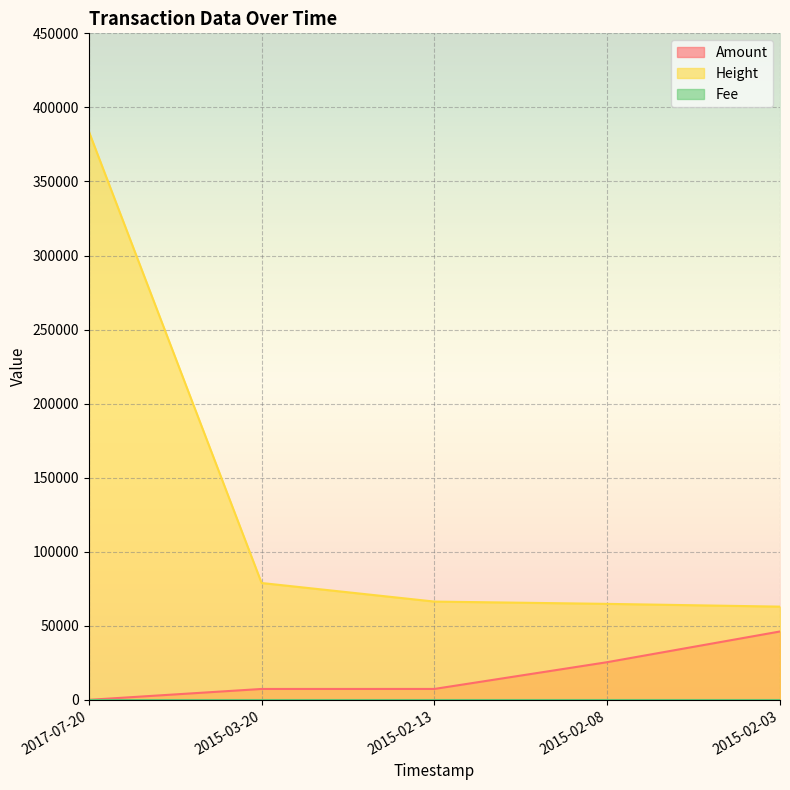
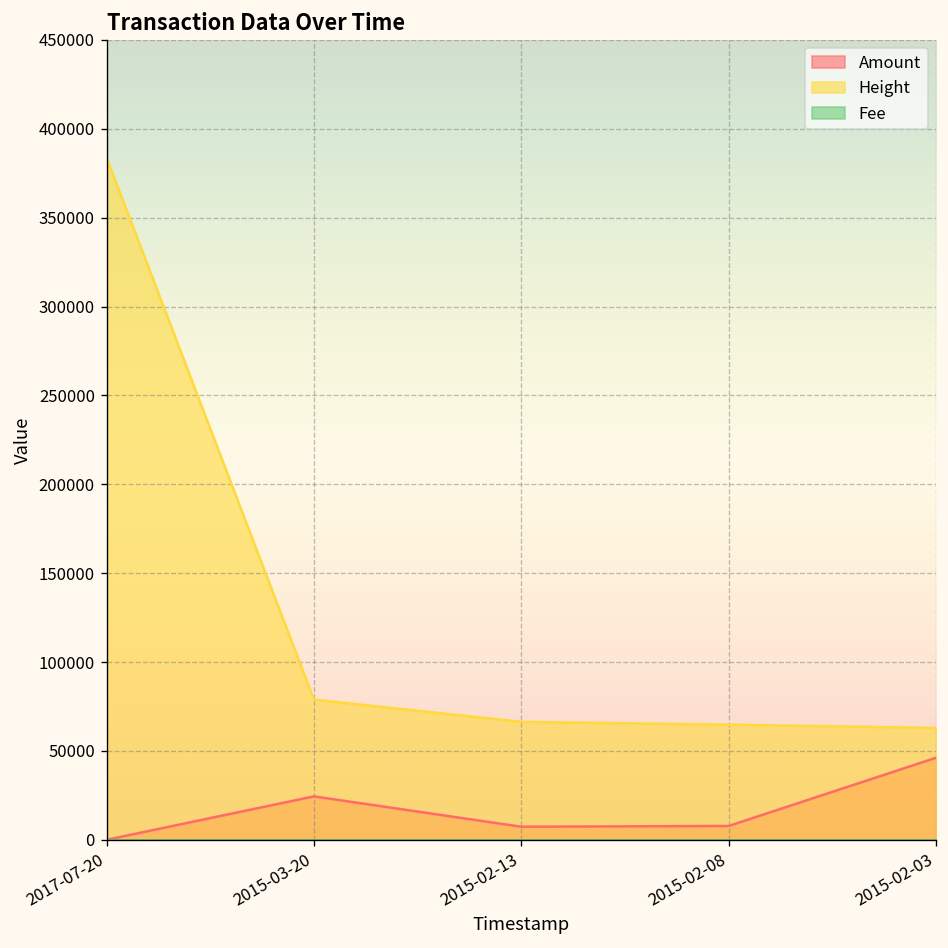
  {
    "Amount": {
-     "2015-03-20": 7000,
+     "2015-03-20": 24000,
      "2015-02-13": 7000,
-     "2015-02-08": 25000,
+     "2015-02-08": 8000,
      "2015-02-03": 46000
    },
    "Height": {
      "2017-07-20": 384000,
      "2015-03-20": 79000,
      "2015-02-13": 66000,
      "2015-02-08": 65000,
      "2015-02-03": 63000
    },
    "Fee": {
      "2015-03-20": 0,
      "2015-02-13": 0,
      "2015-02-08": 0,
      "2015-02-03": 0
    }
  }
